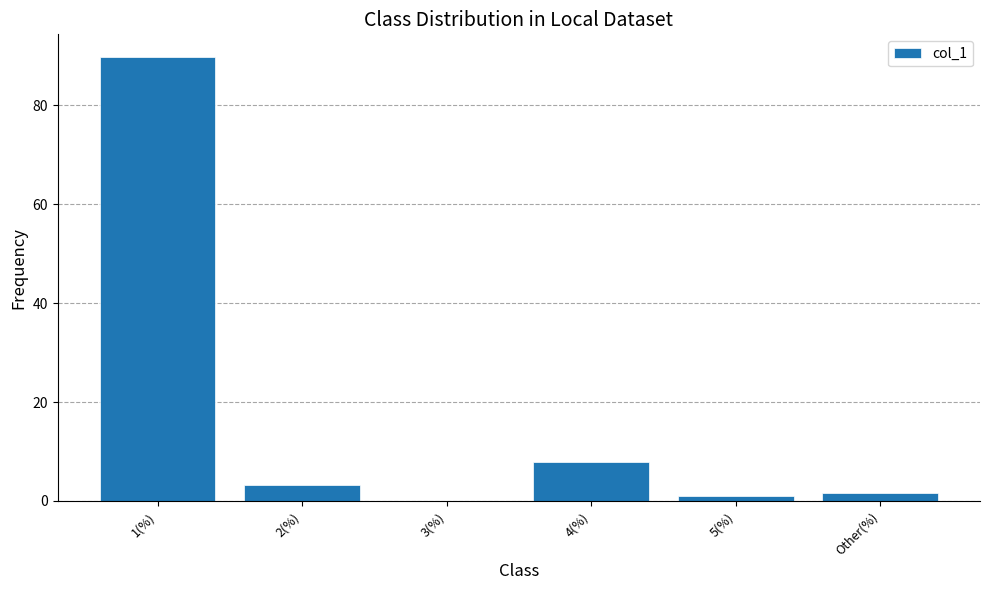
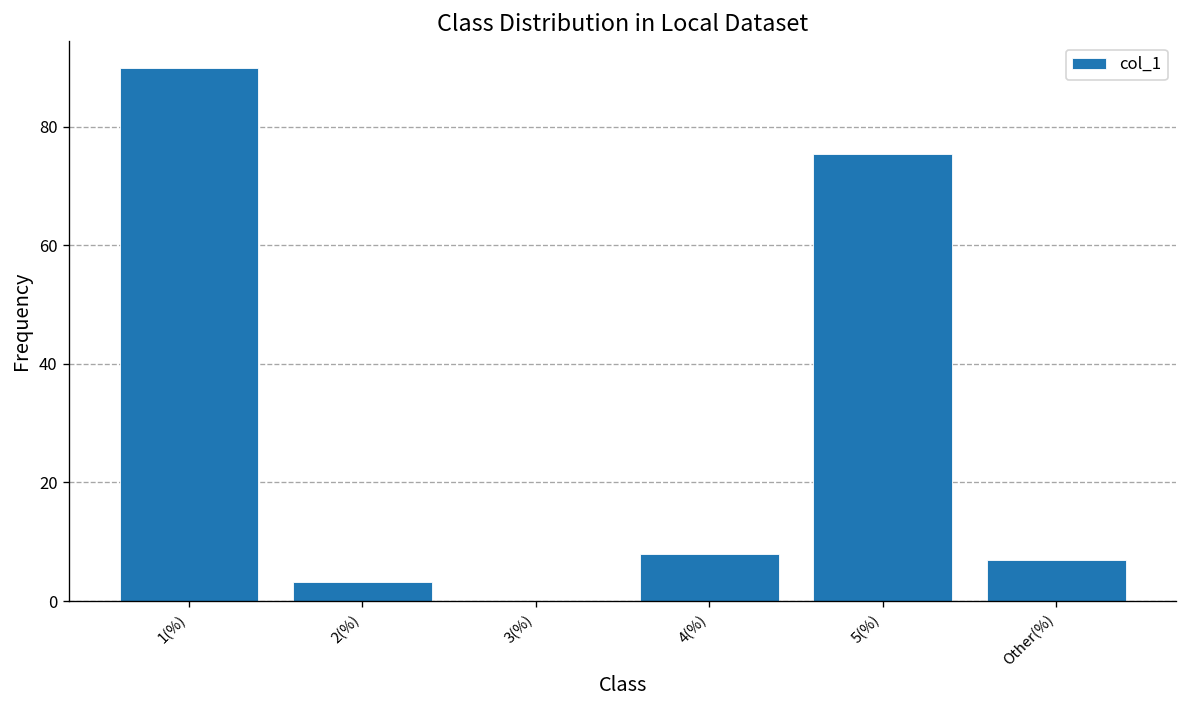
  {
    "1(%)": 90,
    "2(%)": 3,
    "3(%)": 0,
    "4(%)": 8,
-   "5(%)": 1,
-   "Other(%)": 2
+   "5(%)": 75,
+   "Other(%)": 7
  }
